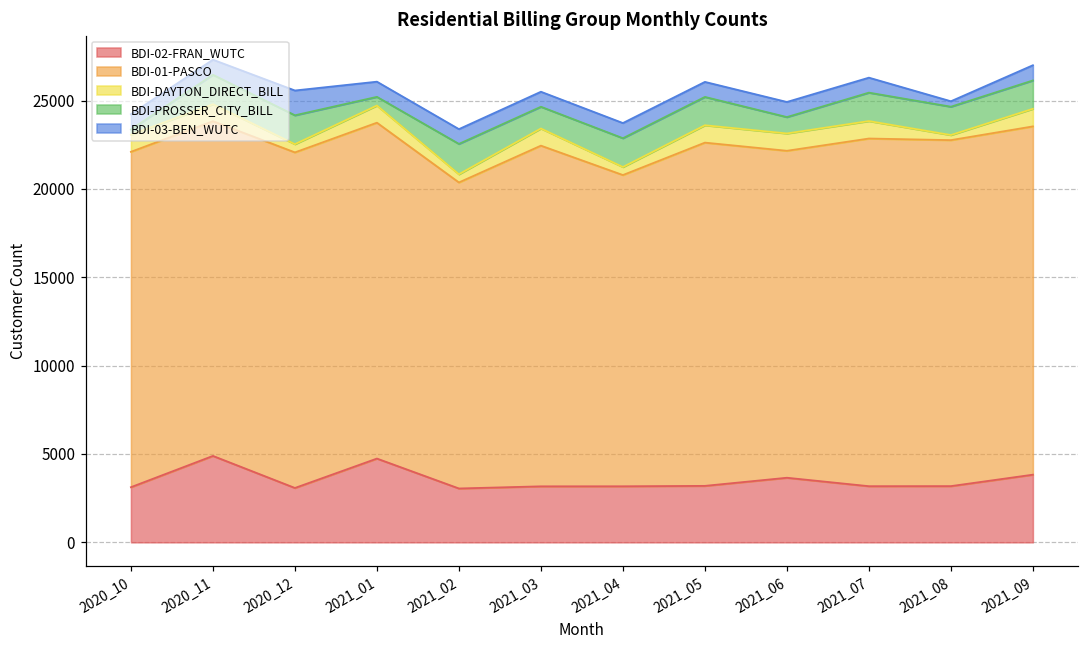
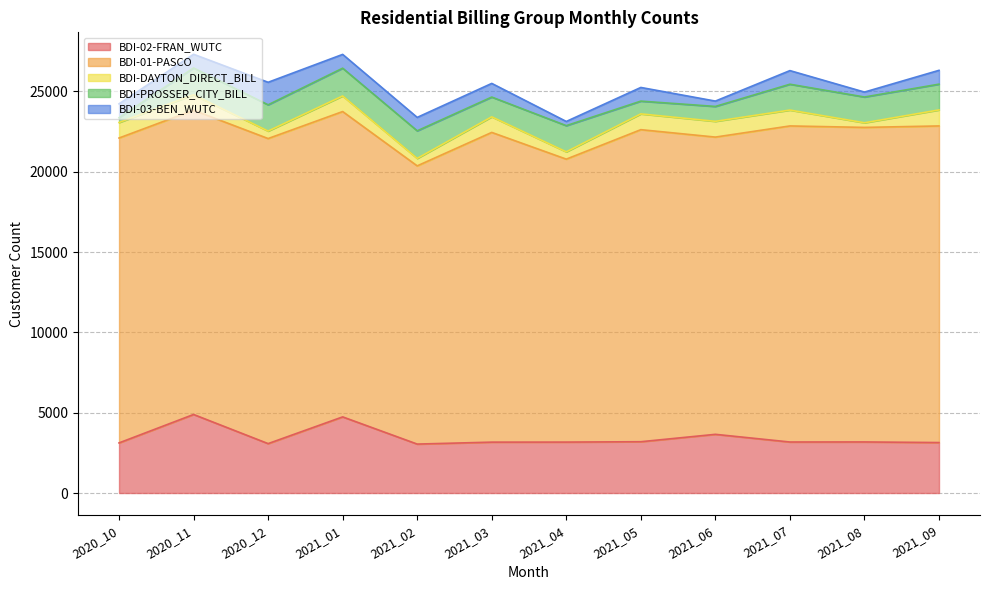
  {
    "BDI-02-FRAN_WUTC": {
      "2020_10": 3100,
      "2020_11": 4900,
      "2020_12": 3100,
      "2021_01": 4700,
      "2021_02": 3000,
      "2021_03": 3200,
      "2021_04": 3200,
      "2021_05": 3200,
      "2021_06": 3700,
      "2021_07": 3200,
      "2021_08": 3200,
-     "2021_09": 3800
+     "2021_09": 3100
    },
    "BDI-01-PASCO": {
      "2020_10": 19000,
      "2020_12": 19000,
      "2021_01": 19000,
      "2021_02": 17300,
      "2021_03": 19300,
      "2021_04": 17600,
      "2021_05": 19400,
      "2021_06": 18500,
      "2021_07": 19700,
      "2021_08": 19600,
      "2021_09": 19700
    },
    "BDI-DAYTON_DIRECT_BILL": {
      "2020_10": 1000,
      "2020_12": 500,
      "2021_01": 1000,
      "2021_02": 500,
      "2021_03": 1000,
      "2021_04": 500,
      "2021_05": 1000,
      "2021_06": 1000,
      "2021_07": 1000,
      "2021_08": 300,
      "2021_09": 1000
    },
    "BDI-PROSSER_CITY_BILL": {
      "2020_12": 1600,
-     "2021_01": 500,
+     "2021_01": 1700,
      "2021_02": 1700,
      "2021_03": 1200,
      "2021_04": 1600,
-     "2021_05": 1600,
+     "2021_05": 800,
      "2021_06": 900,
      "2021_07": 1600,
      "2021_08": 1600,
      "2021_09": 1600
    },
    "BDI-03-BEN_WUTC": {
      "2020_12": 1400,
      "2021_01": 900,
      "2021_02": 800,
      "2021_03": 900,
-     "2021_04": 900,
+     "2021_04": 300,
      "2021_05": 900,
-     "2021_06": 900,
+     "2021_06": 300,
      "2021_07": 800,
      "2021_08": 300,
      "2021_09": 900
    }
  }
